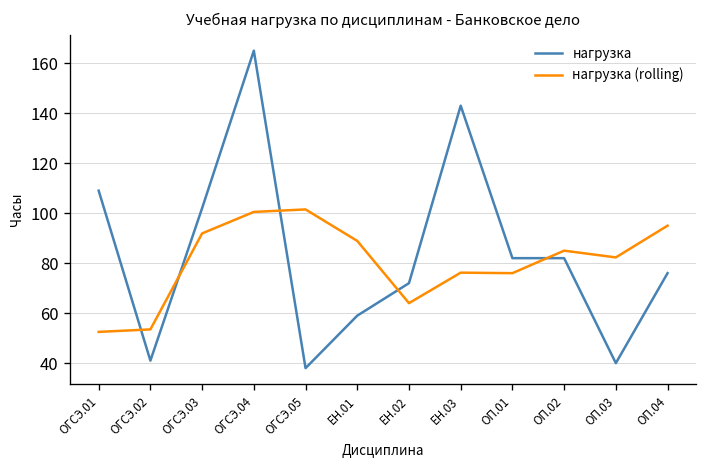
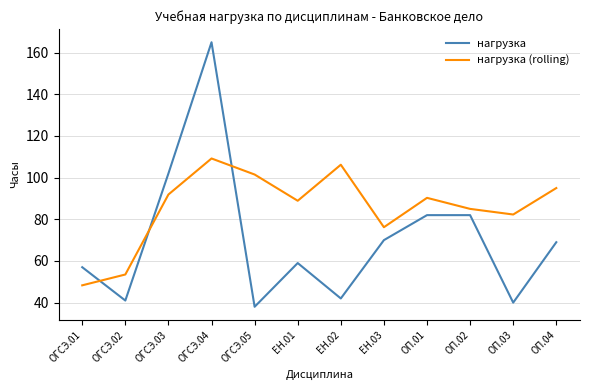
  {
    "нагрузка": {
-     "ОГСЭ.01": 109,
+     "ОГСЭ.01": 57,
      "ОГСЭ.02": 41,
      "ОГСЭ.03": 102,
      "ОГСЭ.04": 165,
      "ОГСЭ.05": 38,
      "ЕН.01": 59,
-     "ЕН.02": 72,
-     "ЕН.03": 143,
+     "ЕН.02": 42,
+     "ЕН.03": 70,
      "ОП.01": 82,
      "ОП.02": 82,
      "ОП.03": 40,
-     "ОП.04": 76
+     "ОП.04": 69
    },
    "нагрузка (rolling)": {
-     "ОГСЭ.01": 53,
+     "ОГСЭ.01": 48,
      "ОГСЭ.02": 54,
      "ОГСЭ.03": 92,
-     "ОГСЭ.04": 101,
+     "ОГСЭ.04": 109,
      "ОГСЭ.05": 102,
      "ЕН.01": 89,
-     "ЕН.02": 64,
+     "ЕН.02": 106,
      "ЕН.03": 76,
-     "ОП.01": 76,
+     "ОП.01": 90,
      "ОП.02": 85,
      "ОП.03": 82,
      "ОП.04": 95
    }
  }
